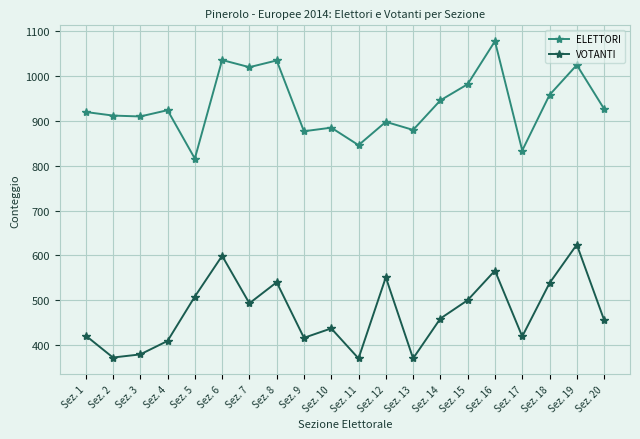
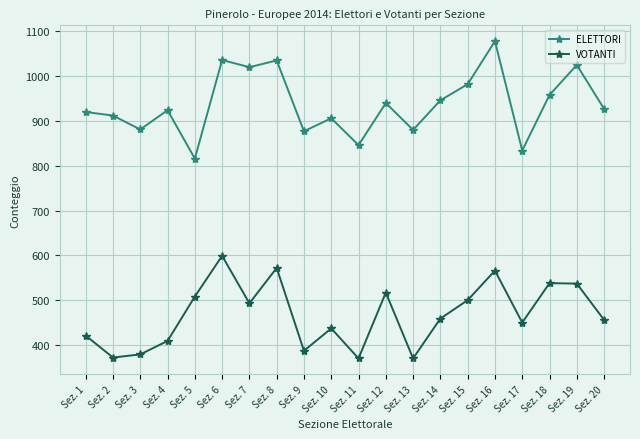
  {
    "ELETTORI": {
      "Sez. 1": 920,
      "Sez. 2": 910,
-     "Sez. 3": 910,
+     "Sez. 3": 880,
      "Sez. 4": 920,
      "Sez. 5": 820,
      "Sez. 6": 1040,
      "Sez. 7": 1020,
      "Sez. 8": 1040,
      "Sez. 9": 880,
-     "Sez. 10": 890,
+     "Sez. 10": 910,
      "Sez. 11": 850,
-     "Sez. 12": 900,
+     "Sez. 12": 940,
      "Sez. 13": 880,
      "Sez. 14": 950,
      "Sez. 15": 980,
      "Sez. 16": 1080,
      "Sez. 17": 830,
      "Sez. 18": 960,
      "Sez. 19": 1030,
      "Sez. 20": 930
    },
    "VOTANTI": {
      "Sez. 1": 420,
      "Sez. 2": 370,
      "Sez. 3": 380,
      "Sez. 4": 410,
      "Sez. 5": 510,
      "Sez. 6": 600,
      "Sez. 7": 490,
-     "Sez. 8": 540,
-     "Sez. 9": 420,
+     "Sez. 8": 570,
+     "Sez. 9": 390,
      "Sez. 10": 440,
      "Sez. 11": 370,
-     "Sez. 12": 550,
+     "Sez. 12": 520,
      "Sez. 13": 370,
      "Sez. 14": 460,
      "Sez. 15": 500,
      "Sez. 16": 570,
-     "Sez. 17": 420,
+     "Sez. 17": 450,
      "Sez. 18": 540,
-     "Sez. 19": 620,
+     "Sez. 19": 540,
      "Sez. 20": 460
    }
  }
